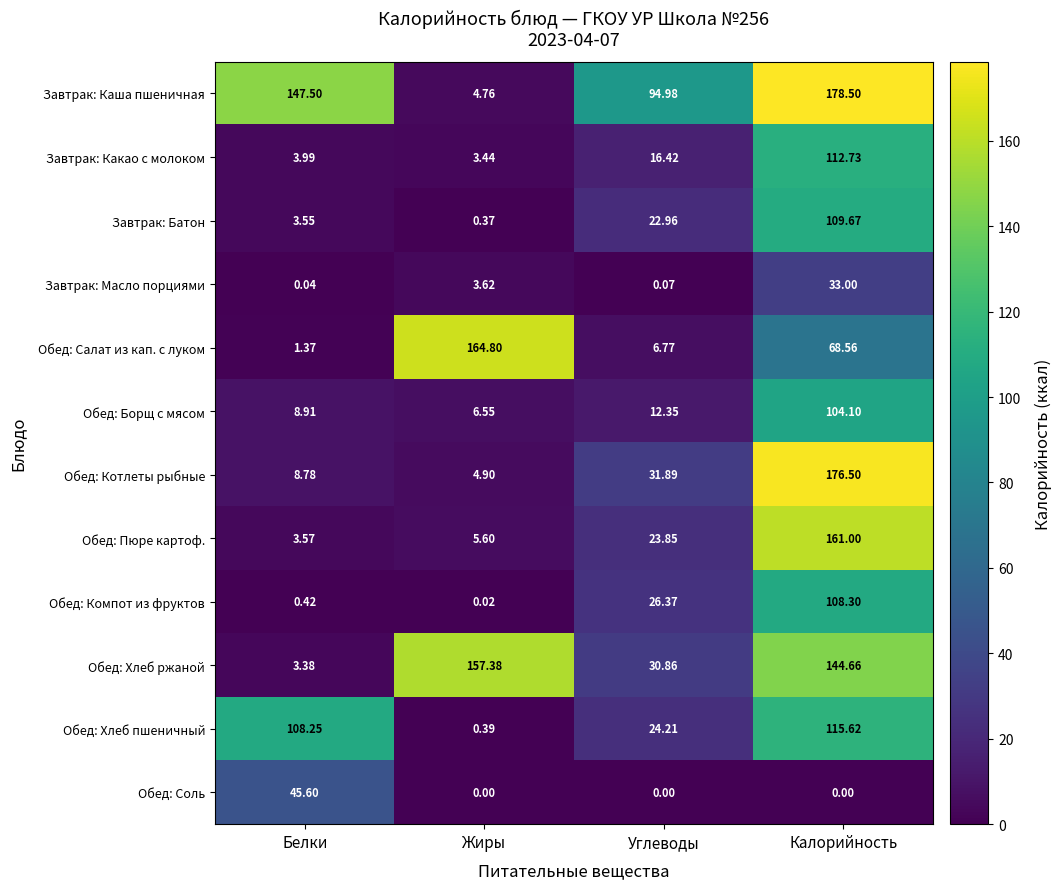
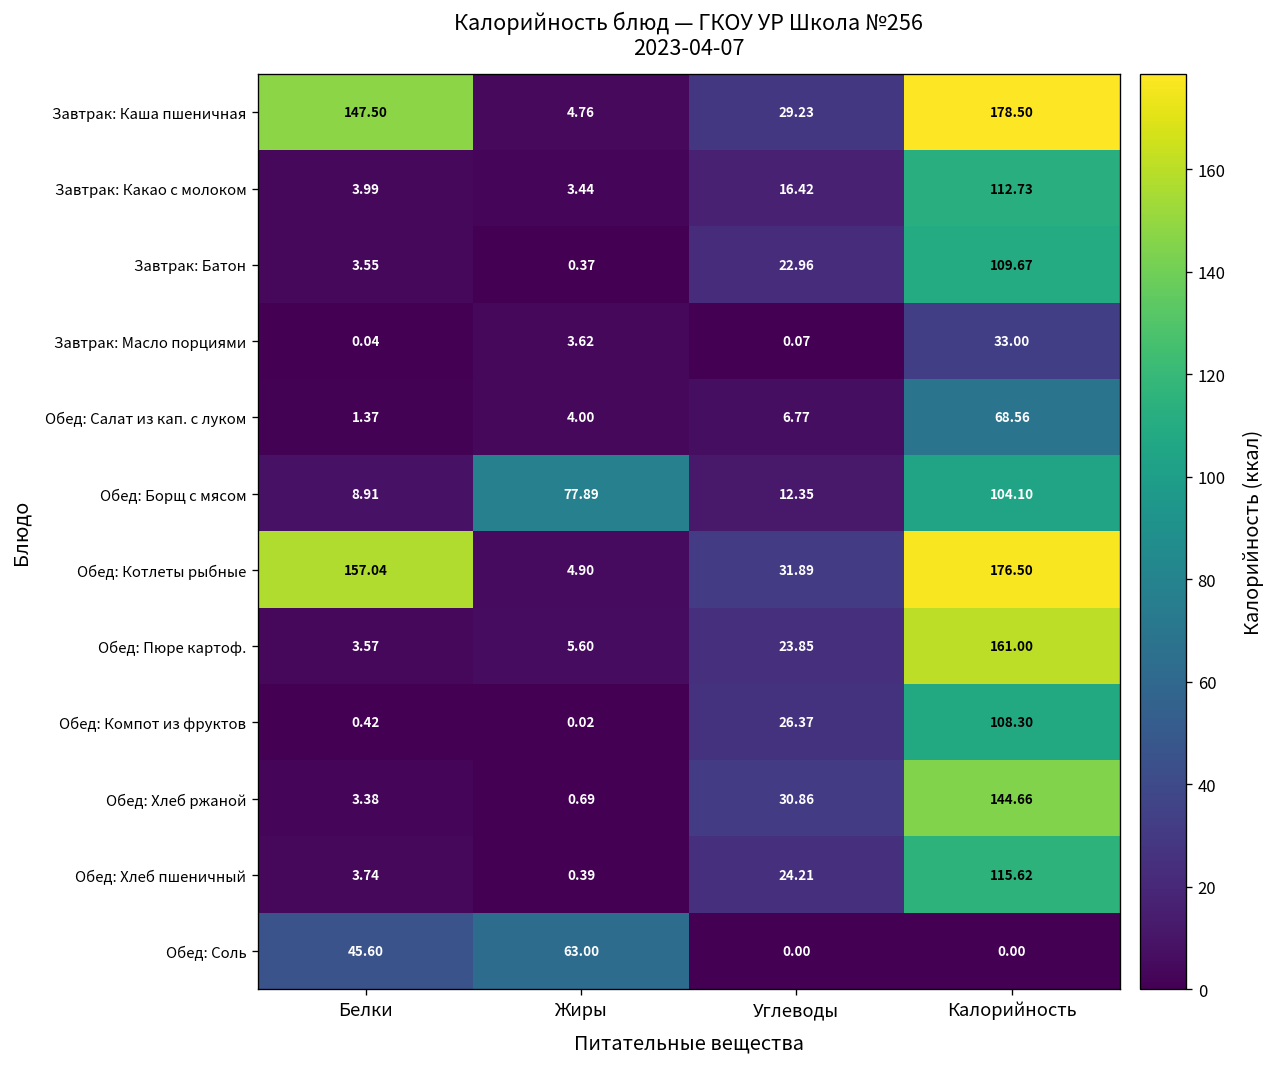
  {
    "Завтрак: Каша пшеничная": {
      "Белки": 147.50,
      "Жиры": 4.76,
-     "Углеводы": 94.98,
+     "Углеводы": 29.23,
      "Калорийность": 178.50
    },
    "Завтрак: Какао с молоком": {
      "Белки": 3.99,
      "Жиры": 3.44,
      "Углеводы": 16.42,
      "Калорийность": 112.73
    },
    "Завтрак: Батон": {
      "Белки": 3.55,
      "Жиры": 0.37,
      "Углеводы": 22.96,
      "Калорийность": 109.67
    },
    "Завтрак: Масло порциями": {
      "Белки": 0.04,
      "Жиры": 3.62,
      "Углеводы": 0.07,
      "Калорийность": 33.00
    },
    "Обед: Салат из кап. с луком": {
      "Белки": 1.37,
-     "Жиры": 164.80,
+     "Жиры": 4.00,
      "Углеводы": 6.77,
      "Калорийность": 68.56
    },
    "Обед: Борщ с мясом": {
      "Белки": 8.91,
-     "Жиры": 6.55,
+     "Жиры": 77.89,
      "Углеводы": 12.35,
      "Калорийность": 104.10
    },
    "Обед: Котлеты рыбные": {
-     "Белки": 8.78,
+     "Белки": 157.04,
      "Жиры": 4.90,
      "Углеводы": 31.89,
      "Калорийность": 176.50
    },
    "Обед: Пюре картоф.": {
      "Белки": 3.57,
      "Жиры": 5.60,
      "Углеводы": 23.85,
      "Калорийность": 161.00
    },
    "Обед: Компот из фруктов": {
      "Белки": 0.42,
      "Жиры": 0.02,
      "Углеводы": 26.37,
      "Калорийность": 108.30
    },
    "Обед: Хлеб ржаной": {
      "Белки": 3.38,
-     "Жиры": 157.38,
+     "Жиры": 0.69,
      "Углеводы": 30.86,
      "Калорийность": 144.66
    },
    "Обед: Хлеб пшеничный": {
-     "Белки": 108.25,
+     "Белки": 3.74,
      "Жиры": 0.39,
      "Углеводы": 24.21,
      "Калорийность": 115.62
    },
    "Обед: Соль": {
      "Белки": 45.60,
-     "Жиры": 0.00,
+     "Жиры": 63.00,
      "Углеводы": 0.00,
      "Калорийность": 0.00
    }
  }
